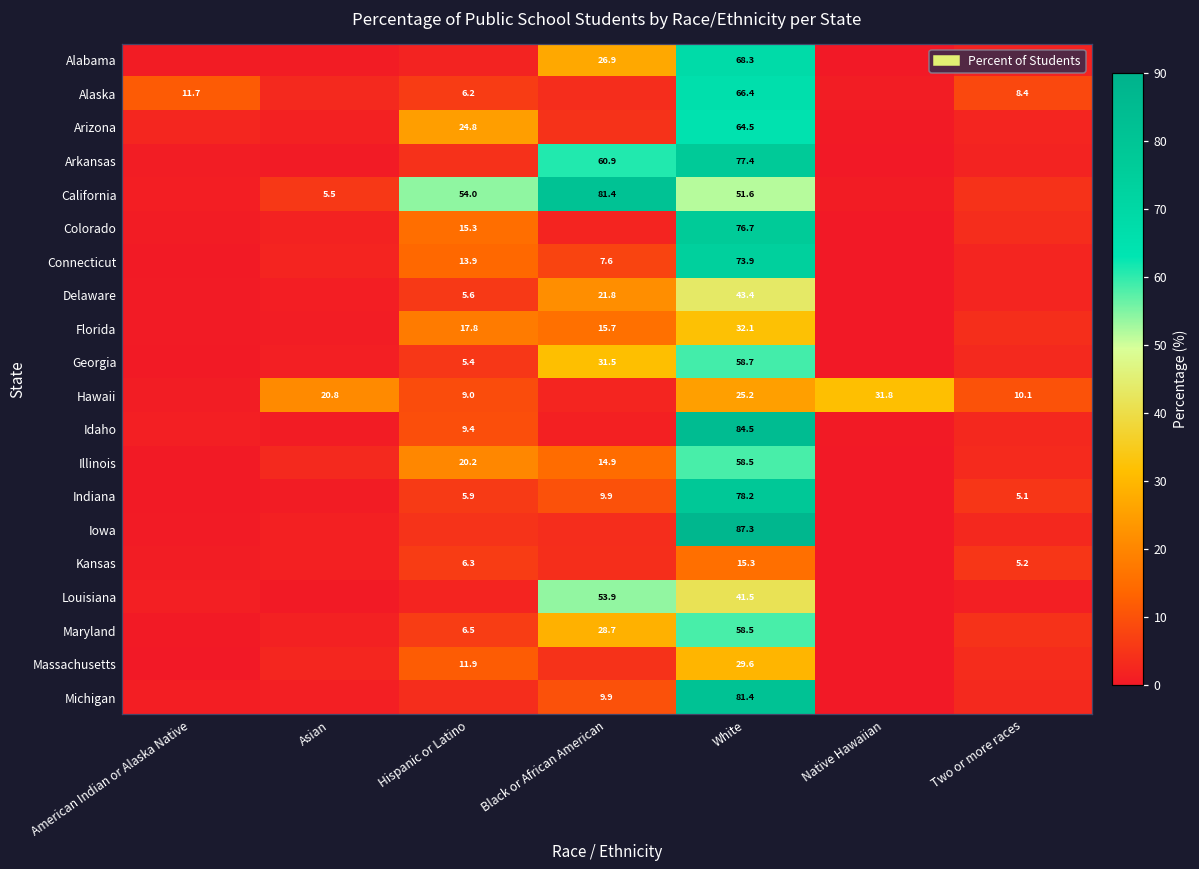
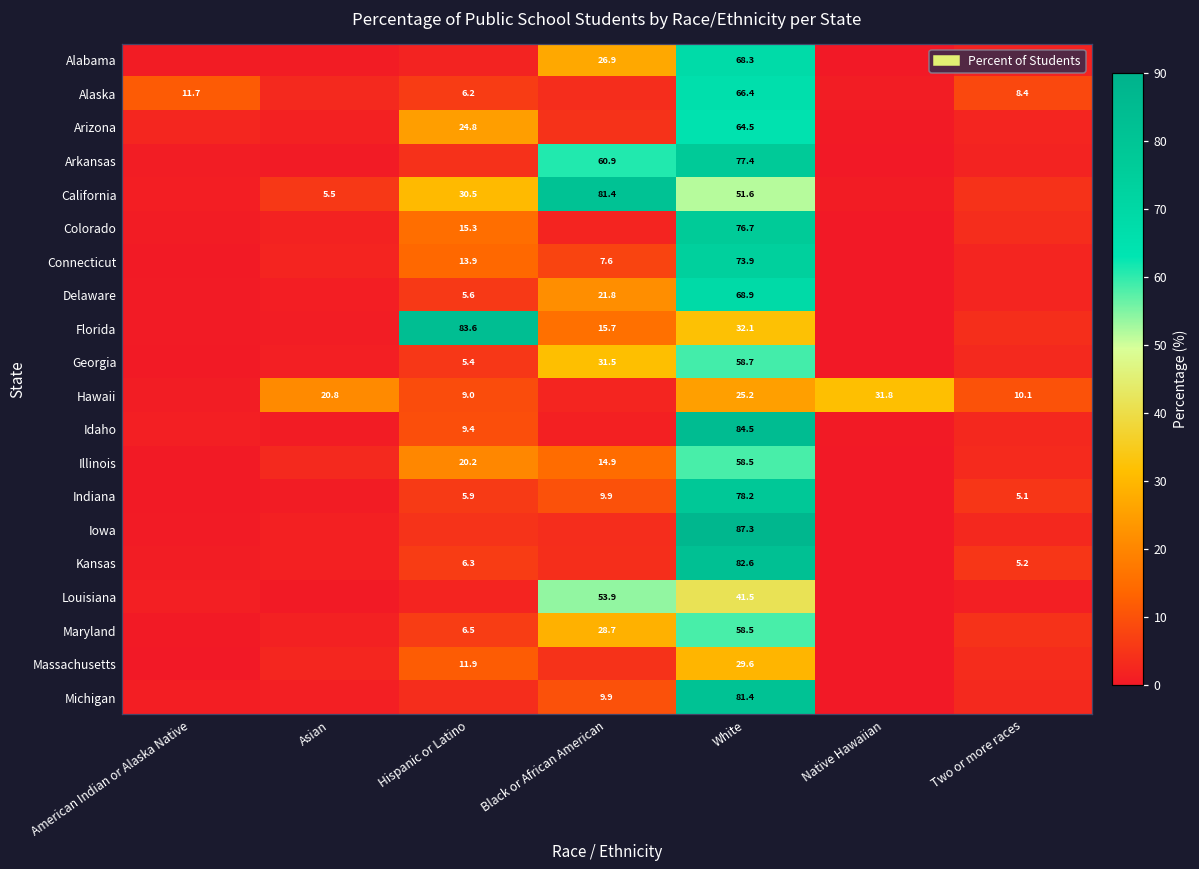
  {
    "Alabama": {
      "Black or African American": 26.9,
      "White": 68.3
    },
    "Alaska": {
      "American Indian or Alaska Native": 11.7,
      "Hispanic or Latino": 6.2,
      "White": 66.4,
      "Two or more races": 8.4
    },
    "Arizona": {
      "Hispanic or Latino": 24.8,
      "White": 64.5
    },
    "Arkansas": {
      "Black or African American": 60.9,
      "White": 77.4
    },
    "California": {
      "Asian": 5.5,
-     "Hispanic or Latino": 54.0,
+     "Hispanic or Latino": 30.5,
      "Black or African American": 81.4,
      "White": 51.6
    },
    "Colorado": {
      "Hispanic or Latino": 15.3,
      "White": 76.7
    },
    "Connecticut": {
      "Hispanic or Latino": 13.9,
      "Black or African American": 7.6,
      "White": 73.9
    },
    "Delaware": {
      "Hispanic or Latino": 5.6,
      "Black or African American": 21.8,
-     "White": 43.4
+     "White": 68.9
    },
    "Florida": {
-     "Hispanic or Latino": 17.8,
+     "Hispanic or Latino": 83.6,
      "Black or African American": 15.7,
      "White": 32.1
    },
    "Georgia": {
      "Hispanic or Latino": 5.4,
      "Black or African American": 31.5,
      "White": 58.7
    },
    "Hawaii": {
      "Asian": 20.8,
      "Hispanic or Latino": 9.0,
      "White": 25.2,
      "Native Hawaiian": 31.8,
      "Two or more races": 10.1
    },
    "Idaho": {
      "Hispanic or Latino": 9.4,
      "White": 84.5
    },
    "Illinois": {
      "Hispanic or Latino": 20.2,
      "Black or African American": 14.9,
      "White": 58.5
    },
    "Indiana": {
      "Hispanic or Latino": 5.9,
      "Black or African American": 9.9,
      "White": 78.2,
      "Two or more races": 5.1
    },
    "Iowa": {
      "White": 87.3
    },
    "Kansas": {
      "Hispanic or Latino": 6.3,
-     "White": 15.3,
+     "White": 82.6,
      "Two or more races": 5.2
    },
    "Louisiana": {
      "Black or African American": 53.9,
      "White": 41.5
    },
    "Maryland": {
      "Hispanic or Latino": 6.5,
      "Black or African American": 28.7,
      "White": 58.5
    },
    "Massachusetts": {
      "Hispanic or Latino": 11.9,
      "White": 29.6
    },
    "Michigan": {
      "Black or African American": 9.9,
      "White": 81.4
    }
  }
